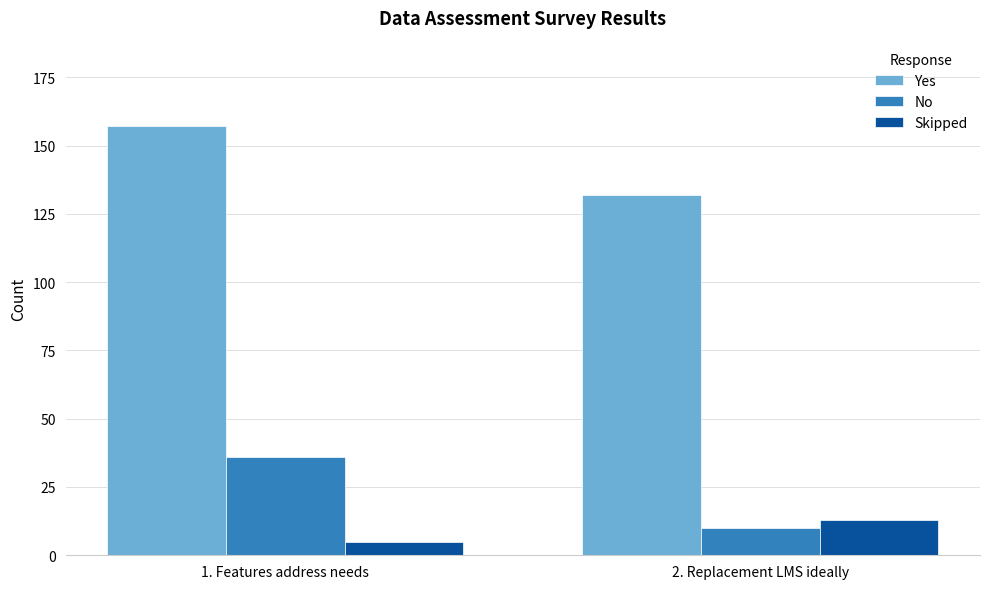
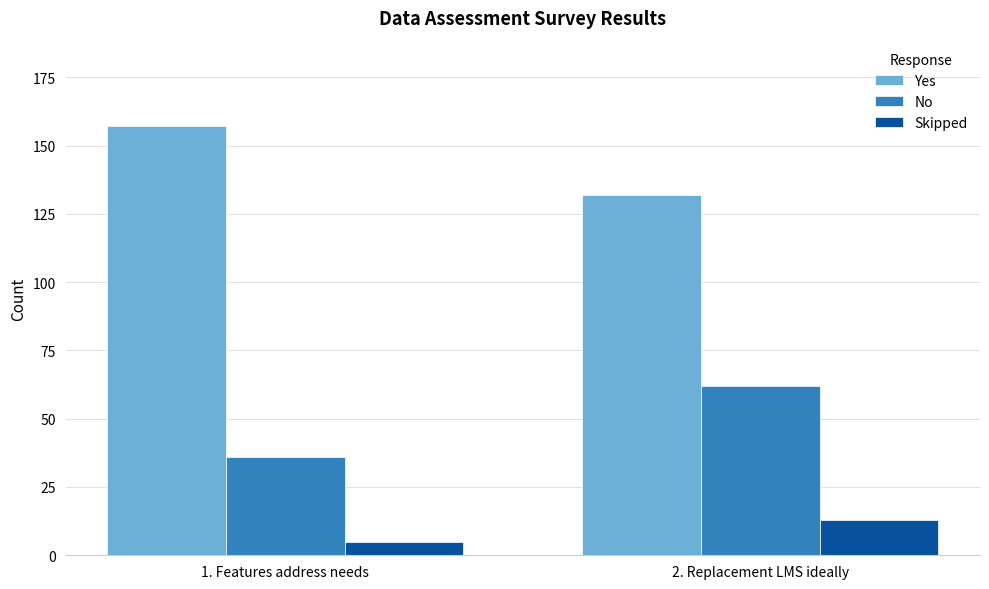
  {
    "Yes": {
      "1. Features address needs": 157,
      "2. Replacement LMS ideally": 132
    },
    "No": {
      "1. Features address needs": 36,
-     "2. Replacement LMS ideally": 10
+     "2. Replacement LMS ideally": 62
    },
    "Skipped": {
      "1. Features address needs": 5,
      "2. Replacement LMS ideally": 13
    }
  }
